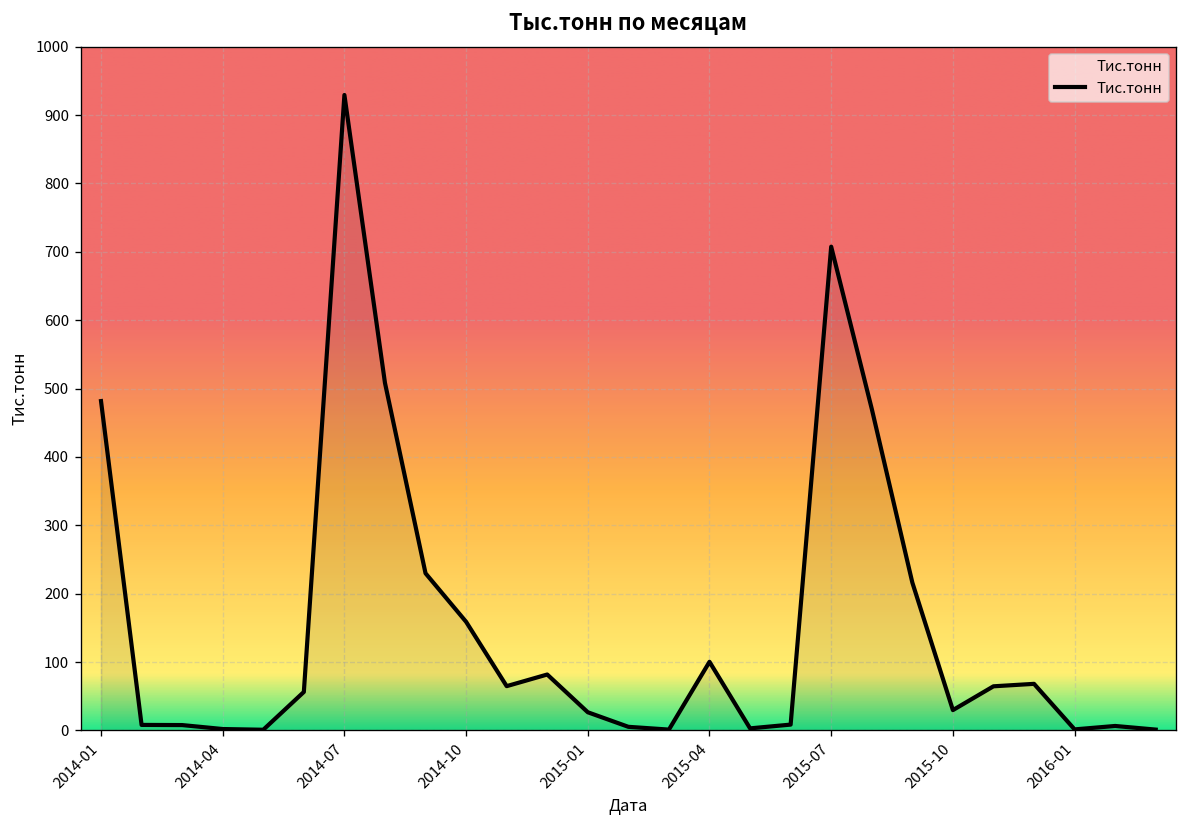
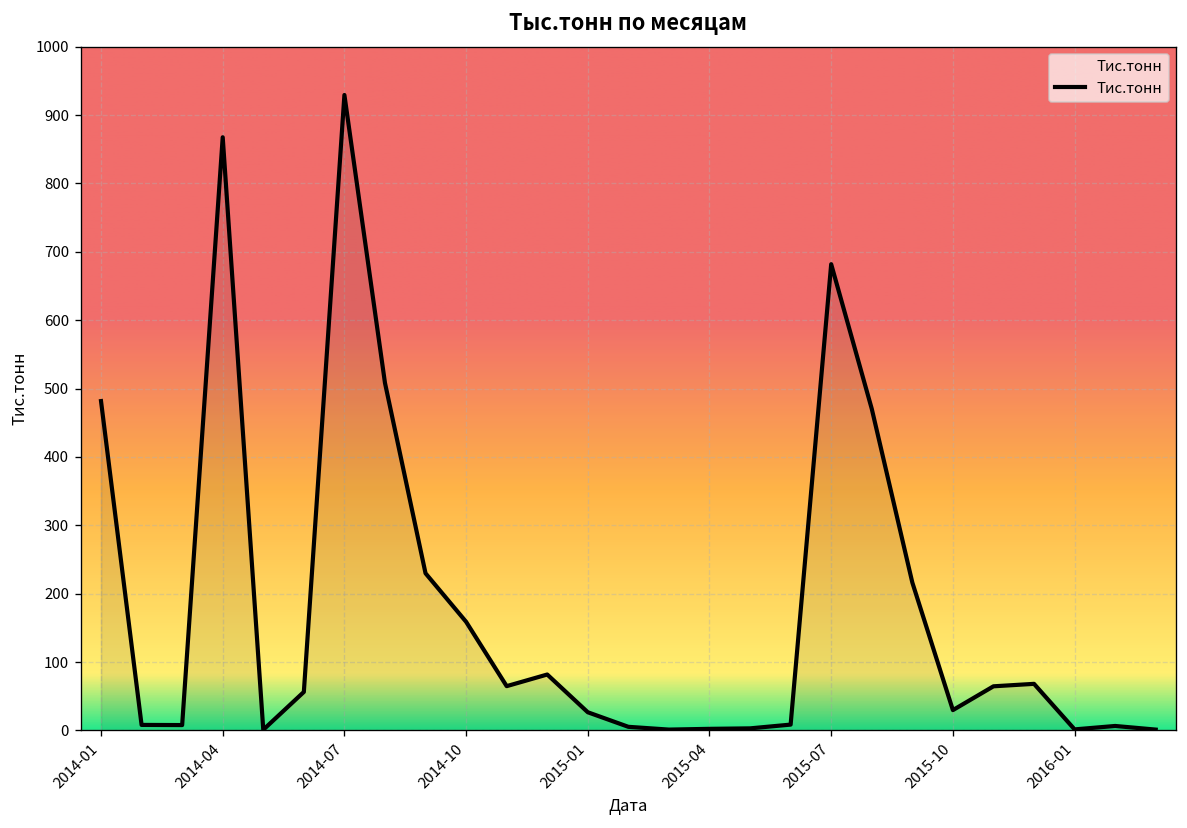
  {
    "2014-01": 480,
-   "2014-04": 0,
+   "2014-04": 870,
    "2014-07": 930,
    "2014-10": 160,
    "2015-01": 30,
-   "2015-04": 100,
-   "2015-07": 710,
+   "2015-04": 0,
+   "2015-07": 680,
    "2015-10": 30,
    "2016-01": 0
  }
